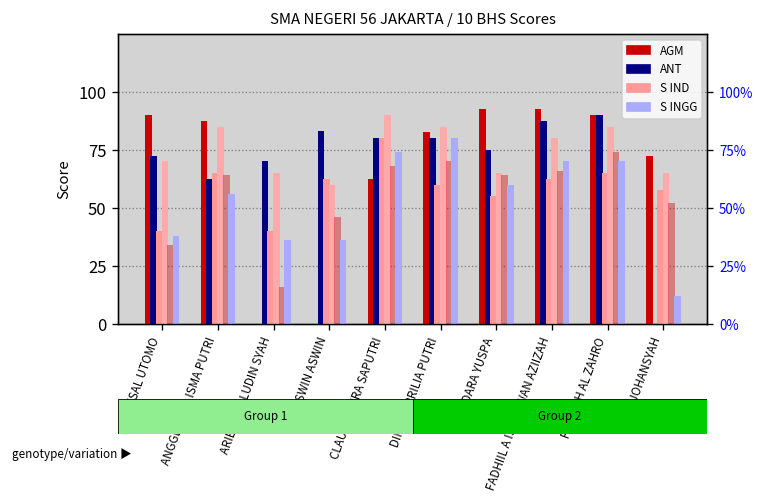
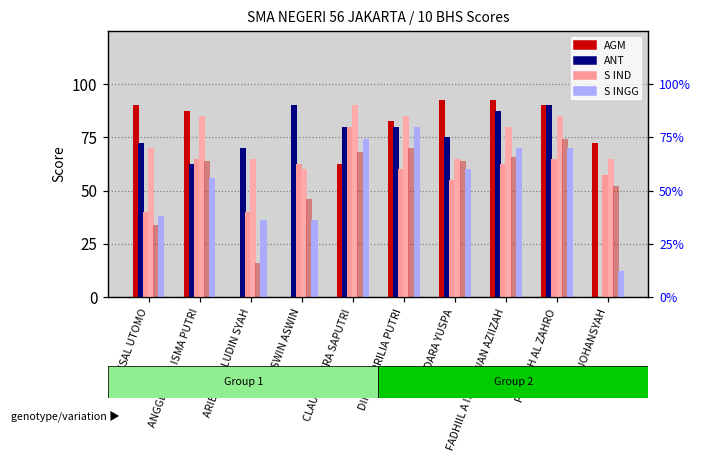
  {
    "ANT": {
      "AKSAL UTOMO": 73,
      "ANGGELLINA ISMA PUTRI": 63,
      "ARIEF AWALUDIN SYAH": 70,
-     "ASWIN ASWIN": 83,
+     "ASWIN ASWIN": 90,
      "CLAUDIA WIRA SAPUTRI": 80,
      "DINDA APRILIA PUTRI": 80,
      "ERMY DARA YUSPA": 75,
      "FADHIIL A ISYAH WAN AZIIZAH": 88,
      "FATIMAH AL ZAHRO": 90,
      "FIKRI JOHANSYAH": 0
    }
  }
